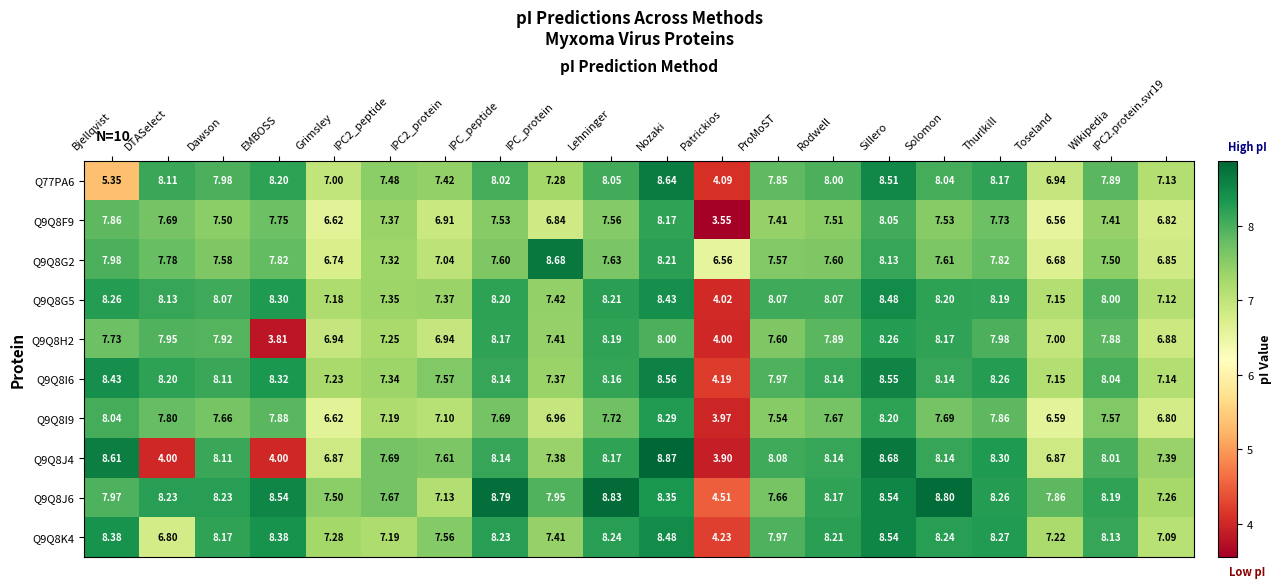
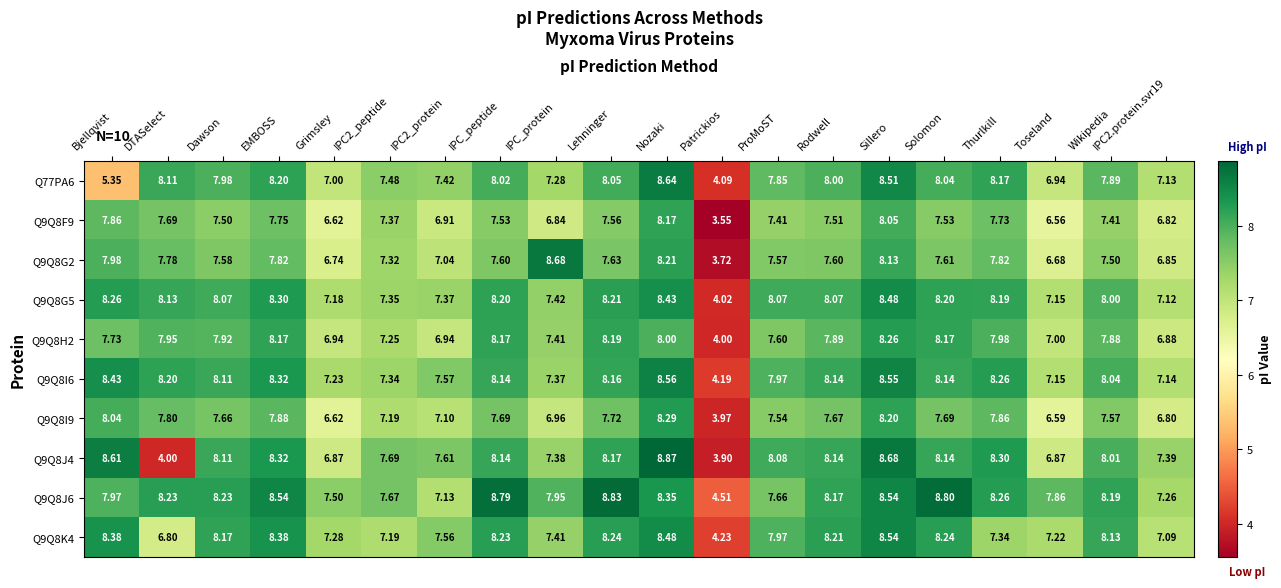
  {
    "Q77PA6": {
      "Bjellqvist": 5.35,
      "DTASelect": 8.11,
      "Dawson": 7.98,
      "EMBOSS": 8.20,
      "Grimsley": 7.00,
      "IPC2_peptide": 7.48,
      "IPC2_protein": 7.42,
      "IPC_peptide": 8.02,
      "IPC_protein": 7.28,
      "Lehninger": 8.05,
      "Nozaki": 8.64,
      "Patrickios": 4.09,
      "ProMoST": 7.85,
      "Rodwell": 8.00,
      "Sillero": 8.51,
      "Solomon": 8.04,
      "Thurlkill": 8.17,
      "Toseland": 6.94,
      "Wikipedia": 7.89,
      "IPC2.protein.svr19": 7.13
    },
    "Q9Q8F9": {
      "Bjellqvist": 7.86,
      "DTASelect": 7.69,
      "Dawson": 7.50,
      "EMBOSS": 7.75,
      "Grimsley": 6.62,
      "IPC2_peptide": 7.37,
      "IPC2_protein": 6.91,
      "IPC_peptide": 7.53,
      "IPC_protein": 6.84,
      "Lehninger": 7.56,
      "Nozaki": 8.17,
      "Patrickios": 3.55,
      "ProMoST": 7.41,
      "Rodwell": 7.51,
      "Sillero": 8.05,
      "Solomon": 7.53,
      "Thurlkill": 7.73,
      "Toseland": 6.56,
      "Wikipedia": 7.41,
      "IPC2.protein.svr19": 6.82
    },
    "Q9Q8G2": {
      "Bjellqvist": 7.98,
      "DTASelect": 7.78,
      "Dawson": 7.58,
      "EMBOSS": 7.82,
      "Grimsley": 6.74,
      "IPC2_peptide": 7.32,
      "IPC2_protein": 7.04,
      "IPC_peptide": 7.60,
      "IPC_protein": 8.68,
      "Lehninger": 7.63,
      "Nozaki": 8.21,
-     "Patrickios": 6.56,
+     "Patrickios": 3.72,
      "ProMoST": 7.57,
      "Rodwell": 7.60,
      "Sillero": 8.13,
      "Solomon": 7.61,
      "Thurlkill": 7.82,
      "Toseland": 6.68,
      "Wikipedia": 7.50,
      "IPC2.protein.svr19": 6.85
    },
    "Q9Q8G5": {
      "Bjellqvist": 8.26,
      "DTASelect": 8.13,
      "Dawson": 8.07,
      "EMBOSS": 8.30,
      "Grimsley": 7.18,
      "IPC2_peptide": 7.35,
      "IPC2_protein": 7.37,
      "IPC_peptide": 8.20,
      "IPC_protein": 7.42,
      "Lehninger": 8.21,
      "Nozaki": 8.43,
      "Patrickios": 4.02,
      "ProMoST": 8.07,
      "Rodwell": 8.07,
      "Sillero": 8.48,
      "Solomon": 8.20,
      "Thurlkill": 8.19,
      "Toseland": 7.15,
      "Wikipedia": 8.00,
      "IPC2.protein.svr19": 7.12
    },
    "Q9Q8H2": {
      "Bjellqvist": 7.73,
      "DTASelect": 7.95,
      "Dawson": 7.92,
-     "EMBOSS": 3.81,
+     "EMBOSS": 8.17,
      "Grimsley": 6.94,
      "IPC2_peptide": 7.25,
      "IPC2_protein": 6.94,
      "IPC_peptide": 8.17,
      "IPC_protein": 7.41,
      "Lehninger": 8.19,
      "Nozaki": 8.00,
      "Patrickios": 4.00,
      "ProMoST": 7.60,
      "Rodwell": 7.89,
      "Sillero": 8.26,
      "Solomon": 8.17,
      "Thurlkill": 7.98,
      "Toseland": 7.00,
      "Wikipedia": 7.88,
      "IPC2.protein.svr19": 6.88
    },
    "Q9Q8I6": {
      "Bjellqvist": 8.43,
      "DTASelect": 8.20,
      "Dawson": 8.11,
      "EMBOSS": 8.32,
      "Grimsley": 7.23,
      "IPC2_peptide": 7.34,
      "IPC2_protein": 7.57,
      "IPC_peptide": 8.14,
      "IPC_protein": 7.37,
      "Lehninger": 8.16,
      "Nozaki": 8.56,
      "Patrickios": 4.19,
      "ProMoST": 7.97,
      "Rodwell": 8.14,
      "Sillero": 8.55,
      "Solomon": 8.14,
      "Thurlkill": 8.26,
      "Toseland": 7.15,
      "Wikipedia": 8.04,
      "IPC2.protein.svr19": 7.14
    },
    "Q9Q8I9": {
      "Bjellqvist": 8.04,
      "DTASelect": 7.80,
      "Dawson": 7.66,
      "EMBOSS": 7.88,
      "Grimsley": 6.62,
      "IPC2_peptide": 7.19,
      "IPC2_protein": 7.10,
      "IPC_peptide": 7.69,
      "IPC_protein": 6.96,
      "Lehninger": 7.72,
      "Nozaki": 8.29,
      "Patrickios": 3.97,
      "ProMoST": 7.54,
      "Rodwell": 7.67,
      "Sillero": 8.20,
      "Solomon": 7.69,
      "Thurlkill": 7.86,
      "Toseland": 6.59,
      "Wikipedia": 7.57,
      "IPC2.protein.svr19": 6.80
    },
    "Q9Q8J4": {
      "Bjellqvist": 8.61,
      "DTASelect": 4.00,
      "Dawson": 8.11,
-     "EMBOSS": 4.00,
+     "EMBOSS": 8.32,
      "Grimsley": 6.87,
      "IPC2_peptide": 7.69,
      "IPC2_protein": 7.61,
      "IPC_peptide": 8.14,
      "IPC_protein": 7.38,
      "Lehninger": 8.17,
      "Nozaki": 8.87,
      "Patrickios": 3.90,
      "ProMoST": 8.08,
      "Rodwell": 8.14,
      "Sillero": 8.68,
      "Solomon": 8.14,
      "Thurlkill": 8.30,
      "Toseland": 6.87,
      "Wikipedia": 8.01,
      "IPC2.protein.svr19": 7.39
    },
    "Q9Q8J6": {
      "Bjellqvist": 7.97,
      "DTASelect": 8.23,
      "Dawson": 8.23,
      "EMBOSS": 8.54,
      "Grimsley": 7.50,
      "IPC2_peptide": 7.67,
      "IPC2_protein": 7.13,
      "IPC_peptide": 8.79,
      "IPC_protein": 7.95,
      "Lehninger": 8.83,
      "Nozaki": 8.35,
      "Patrickios": 4.51,
      "ProMoST": 7.66,
      "Rodwell": 8.17,
      "Sillero": 8.54,
      "Solomon": 8.80,
      "Thurlkill": 8.26,
      "Toseland": 7.86,
      "Wikipedia": 8.19,
      "IPC2.protein.svr19": 7.26
    },
    "Q9Q8K4": {
      "Bjellqvist": 8.38,
      "DTASelect": 6.80,
      "Dawson": 8.17,
      "EMBOSS": 8.38,
      "Grimsley": 7.28,
      "IPC2_peptide": 7.19,
      "IPC2_protein": 7.56,
      "IPC_peptide": 8.23,
      "IPC_protein": 7.41,
      "Lehninger": 8.24,
      "Nozaki": 8.48,
      "Patrickios": 4.23,
      "ProMoST": 7.97,
      "Rodwell": 8.21,
      "Sillero": 8.54,
      "Solomon": 8.24,
-     "Thurlkill": 8.27,
+     "Thurlkill": 7.34,
      "Toseland": 7.22,
      "Wikipedia": 8.13,
      "IPC2.protein.svr19": 7.09
    }
  }
